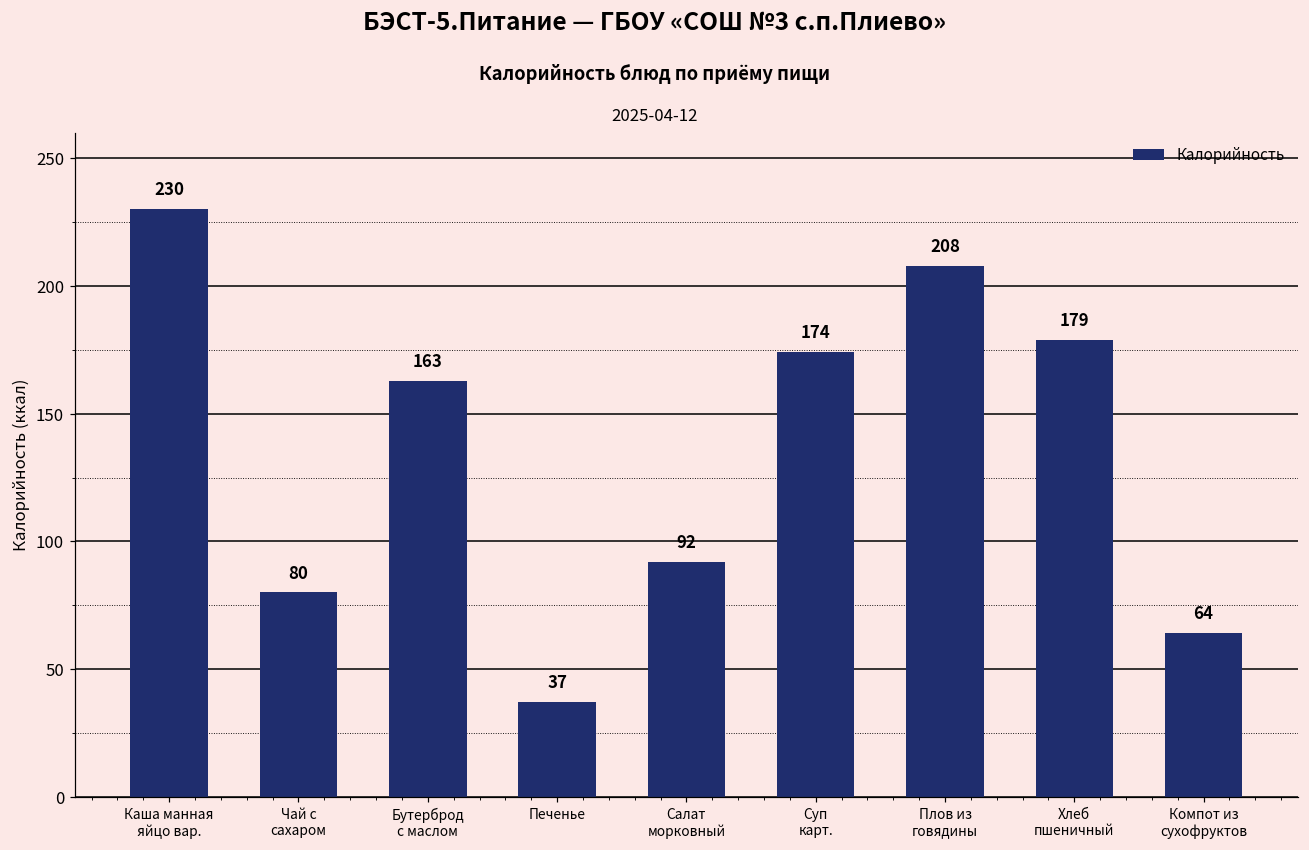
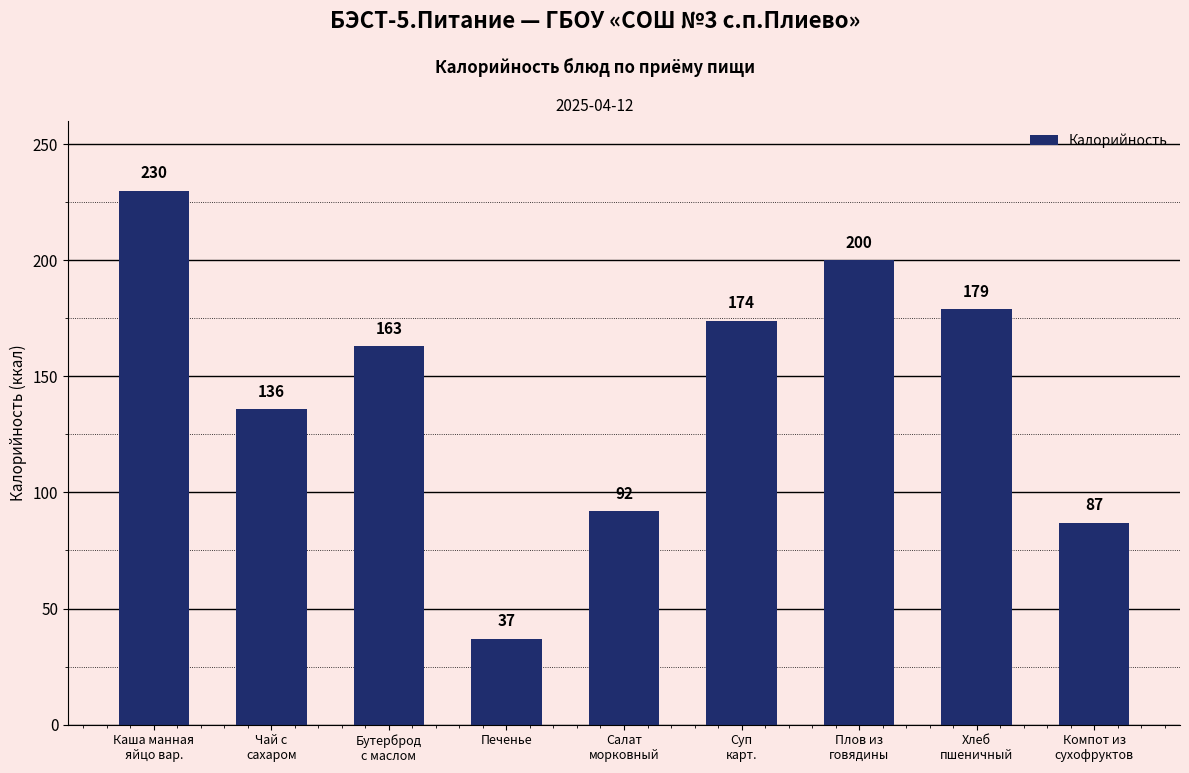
  {
    "Каша манная яйцо вар.": 230,
-   "Чай с сахаром": 80,
+   "Чай с сахаром": 136,
    "Бутерброд с маслом": 163,
    "Печенье": 37,
    "Салат морковный": 92,
    "Суп карт.": 174,
-   "Плов из говядины": 208,
+   "Плов из говядины": 200,
    "Хлеб пшеничный": 179,
-   "Компот из сухофруктов": 64
+   "Компот из сухофруктов": 87
  }
